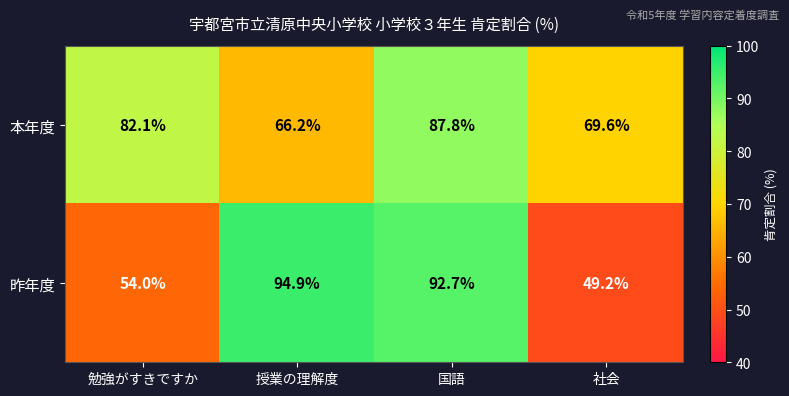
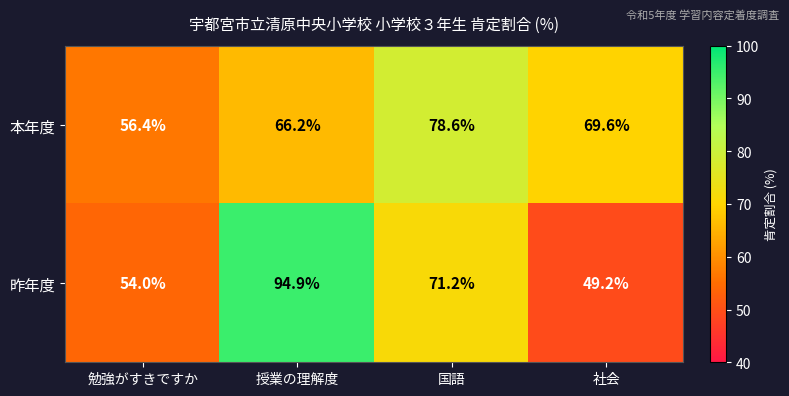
  {
    "本年度": {
-     "勉強がすきですか": "82.1%",
+     "勉強がすきですか": "56.4%",
      "授業の理解度": "66.2%",
-     "国語": "87.8%",
+     "国語": "78.6%",
      "社会": "69.6%"
    },
    "昨年度": {
      "勉強がすきですか": "54.0%",
      "授業の理解度": "94.9%",
-     "国語": "92.7%",
+     "国語": "71.2%",
      "社会": "49.2%"
    }
  }
